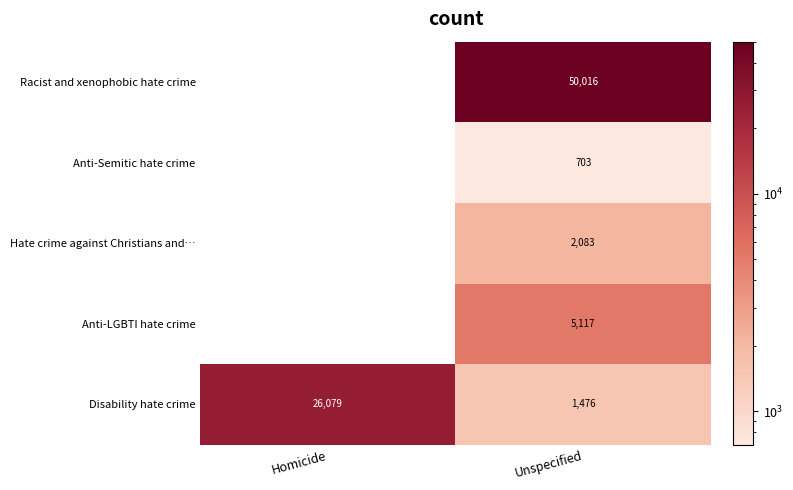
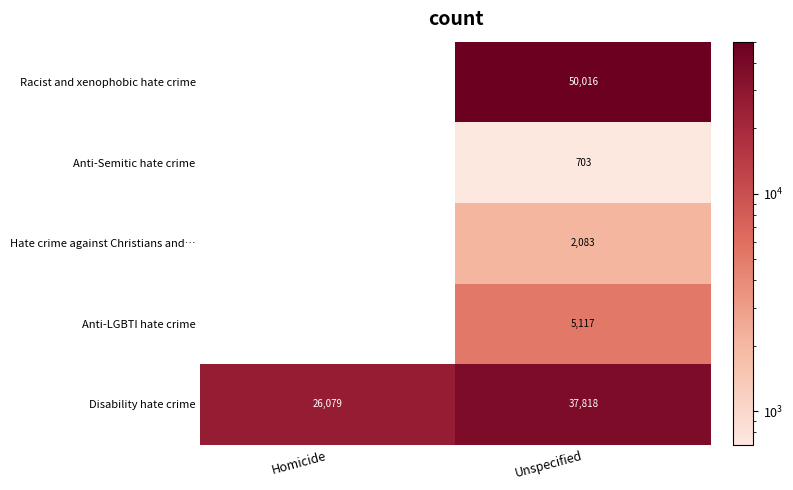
  {
    "Racist and xenophobic hate crime": {
      "Unspecified": "50,016"
    },
    "Anti-Semitic hate crime": {
      "Unspecified": "703"
    },
    "Hate crime against Christians and…": {
      "Unspecified": "2,083"
    },
    "Anti-LGBTI hate crime": {
      "Unspecified": "5,117"
    },
    "Disability hate crime": {
      "Homicide": "26,079",
-     "Unspecified": "1,476"
+     "Unspecified": "37,818"
    }
  }
